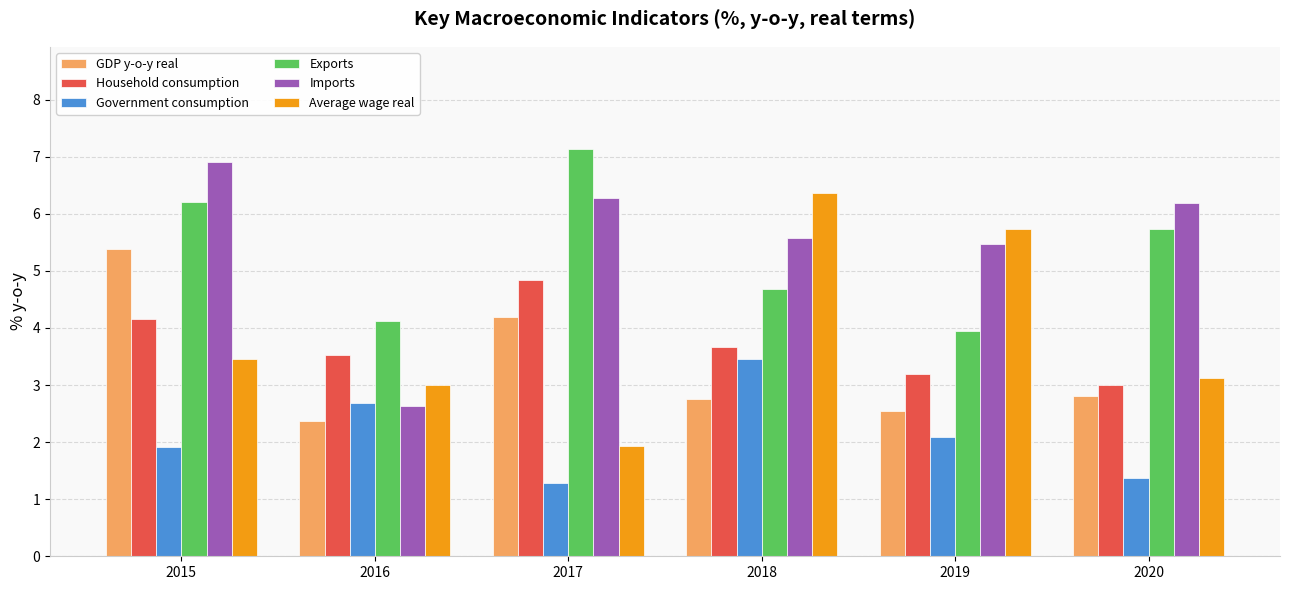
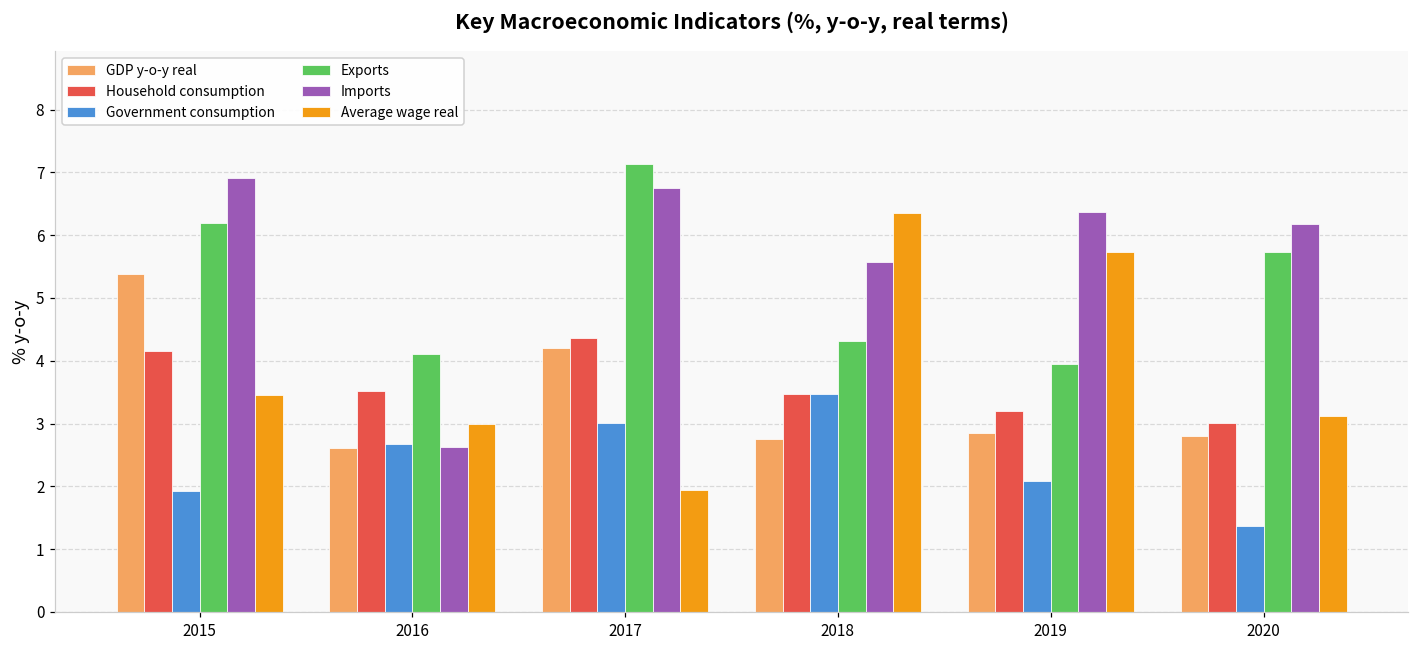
  {
    "GDP y-o-y real": {
      "2015": 5.4,
-     "2016": 2.4,
+     "2016": 2.6,
      "2017": 4.2,
      "2018": 2.8,
-     "2019": 2.5,
+     "2019": 2.9,
      "2020": 2.8
    },
    "Household consumption": {
      "2015": 4.2,
      "2016": 3.5,
-     "2017": 4.8,
-     "2018": 3.7,
+     "2017": 4.4,
+     "2018": 3.5,
      "2019": 3.2,
      "2020": 3.0
    },
    "Government consumption": {
      "2015": 1.9,
      "2016": 2.7,
-     "2017": 1.3,
+     "2017": 3.0,
      "2018": 3.5,
      "2019": 2.1,
      "2020": 1.4
    },
    "Exports": {
      "2015": 6.2,
      "2016": 4.1,
      "2017": 7.1,
-     "2018": 4.7,
+     "2018": 4.3,
      "2019": 3.9,
      "2020": 5.7
    },
    "Imports": {
      "2015": 6.9,
      "2016": 2.6,
-     "2017": 6.3,
+     "2017": 6.8,
      "2018": 5.6,
-     "2019": 5.5,
+     "2019": 6.4,
      "2020": 6.2
    },
    "Average wage real": {
      "2015": 3.5,
      "2016": 3.0,
      "2017": 1.9,
      "2018": 6.4,
      "2019": 5.7,
      "2020": 3.1
    }
  }
